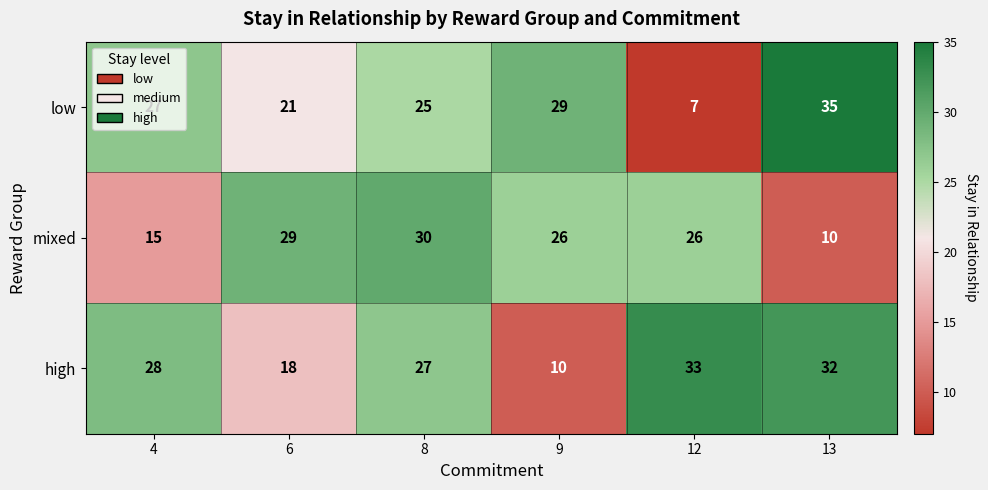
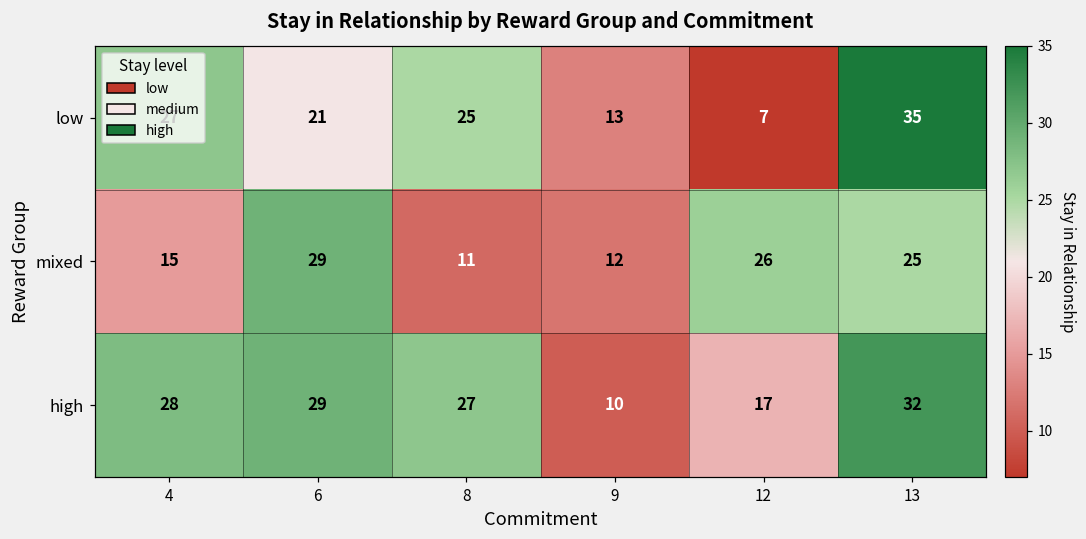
  {
    "low": {
      "6": 21,
      "8": 25,
-     "9": 29,
+     "9": 13,
      "12": 7,
      "13": 35
    },
    "mixed": {
      "4": 15,
      "6": 29,
-     "8": 30,
-     "9": 26,
+     "8": 11,
+     "9": 12,
      "12": 26,
-     "13": 10
+     "13": 25
    },
    "high": {
      "4": 28,
-     "6": 18,
+     "6": 29,
      "8": 27,
      "9": 10,
-     "12": 33,
+     "12": 17,
      "13": 32
    }
  }
